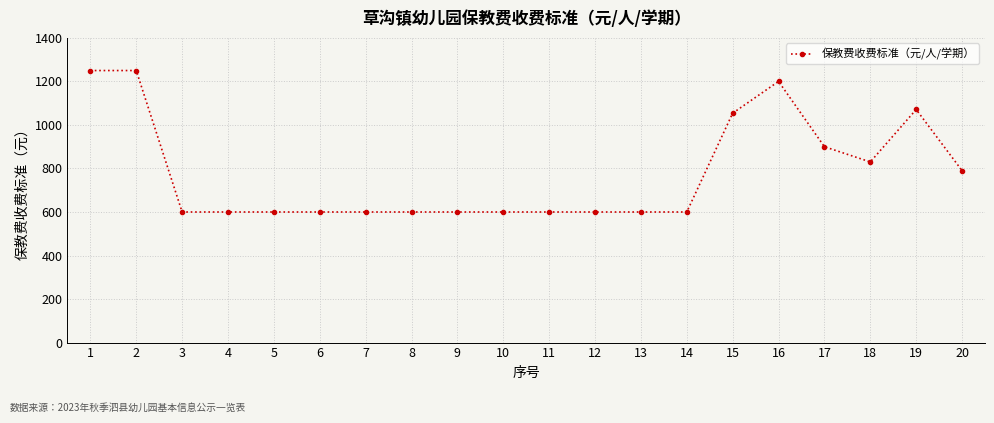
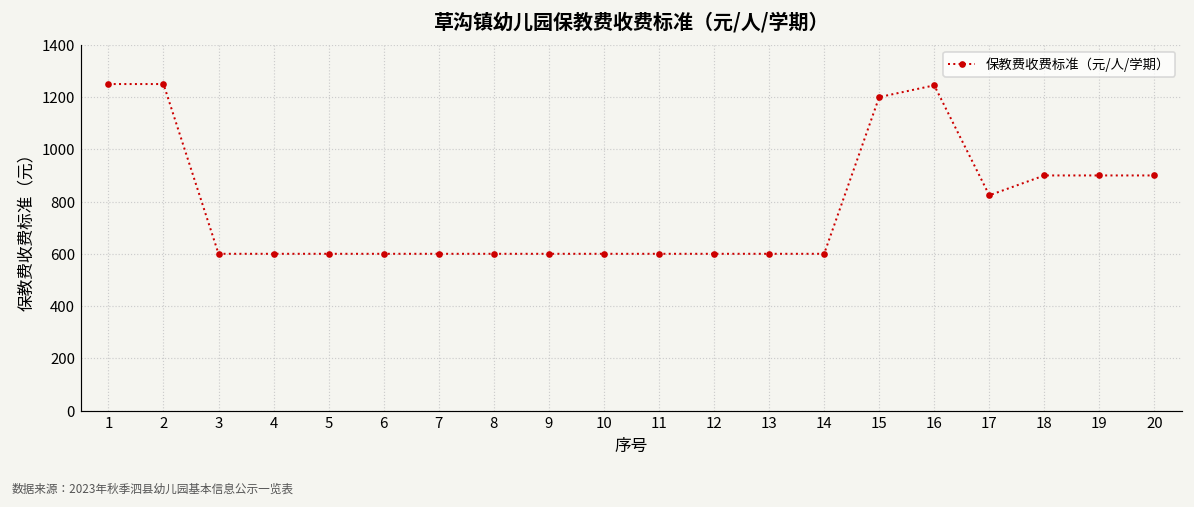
  {
    "1": 1250,
    "2": 1250,
    "3": 600,
    "4": 600,
    "5": 600,
    "6": 600,
    "7": 600,
    "8": 600,
    "9": 600,
    "10": 600,
    "11": 600,
    "12": 600,
    "13": 600,
    "14": 600,
-   "15": 1050,
-   "16": 1200,
-   "17": 900,
-   "18": 830,
-   "19": 1070,
-   "20": 790
+   "15": 1200,
+   "16": 1250,
+   "17": 820,
+   "18": 900,
+   "19": 900,
+   "20": 900
  }
